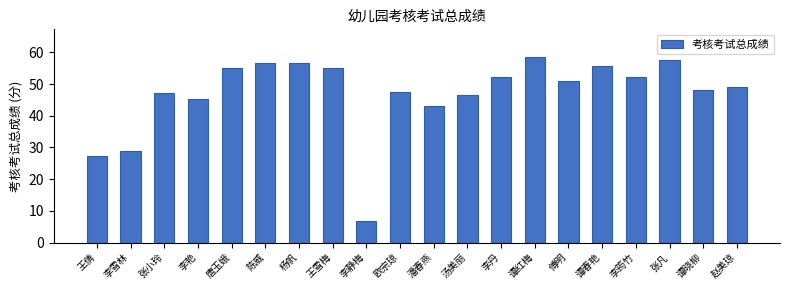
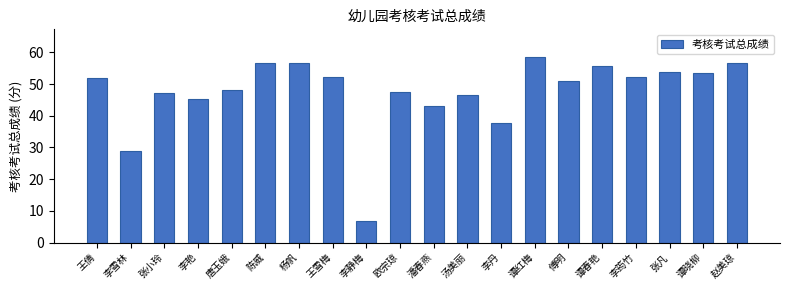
  {
-   "王倩": 27,
+   "王倩": 52,
    "李雪林": 29,
    "张小玲": 47,
    "李艳": 45,
-   "唐玉娥": 55,
+   "唐玉娥": 48,
    "陈威": 57,
    "杨帆": 57,
-   "王雪梅": 55,
+   "王雪梅": 52,
    "李静梅": 7,
    "欧宗琼": 48,
    "潘春燕": 43,
    "汤美丽": 46,
-   "李丹": 52,
+   "李丹": 38,
    "谭红梅": 59,
    "傅明": 51,
    "谭春艳": 56,
    "李筠竹": 52,
-   "张凡": 58,
-   "谭晓柳": 48,
-   "赵美琼": 49
+   "张凡": 54,
+   "谭晓柳": 54,
+   "赵美琼": 57
  }
